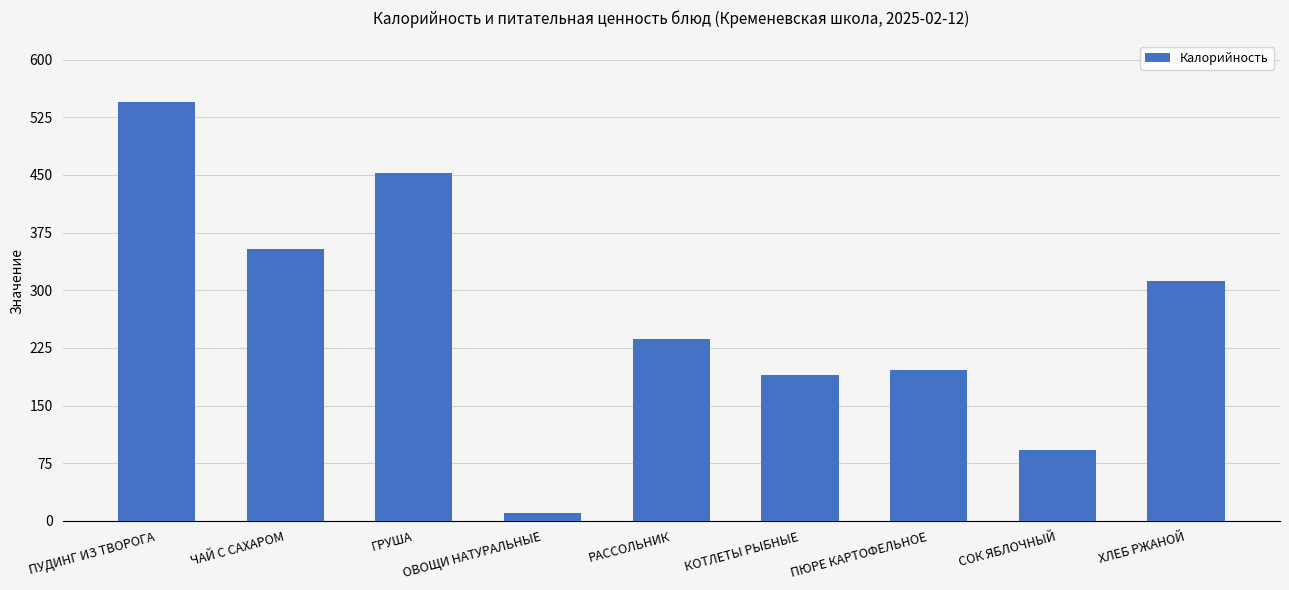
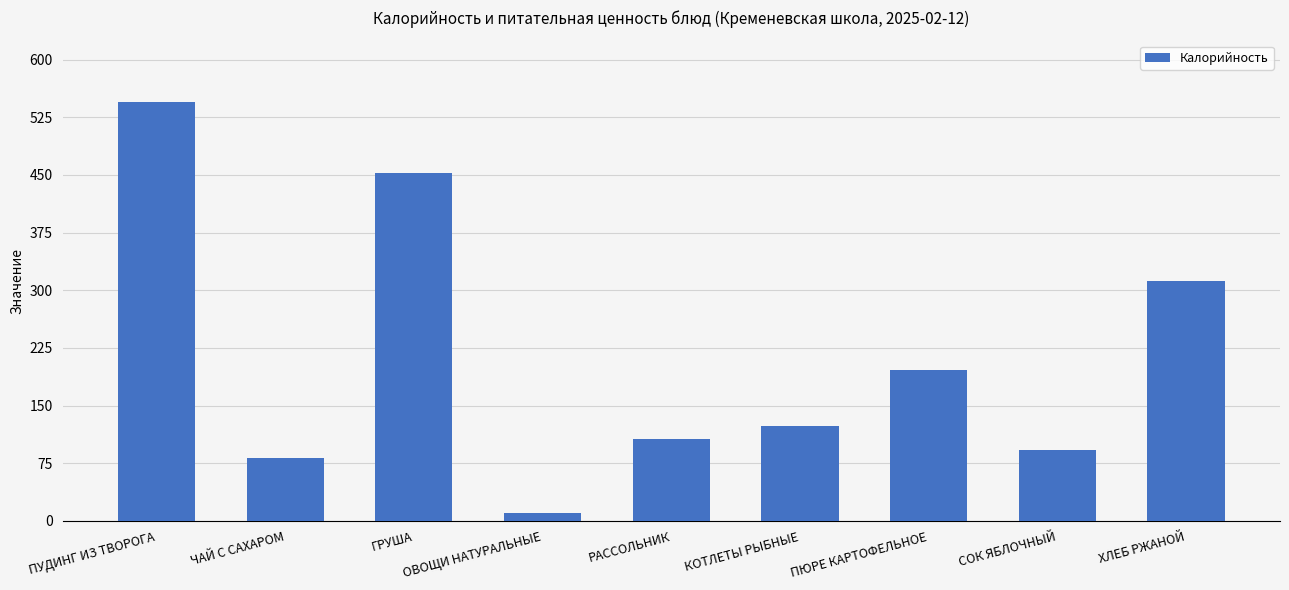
  {
    "ПУДИНГ ИЗ ТВОРОГА": 550,
-   "ЧАЙ С САХАРОМ": 350,
+   "ЧАЙ С САХАРОМ": 80,
    "ГРУША": 450,
    "ОВОЩИ НАТУРАЛЬНЫЕ": 10,
-   "РАССОЛЬНИК": 240,
-   "КОТЛЕТЫ РЫБНЫЕ": 190,
+   "РАССОЛЬНИК": 110,
+   "КОТЛЕТЫ РЫБНЫЕ": 120,
    "ПЮРЕ КАРТОФЕЛЬНОЕ": 200,
    "СОК ЯБЛОЧНЫЙ": 90,
    "ХЛЕБ РЖАНОЙ": 310
  }
